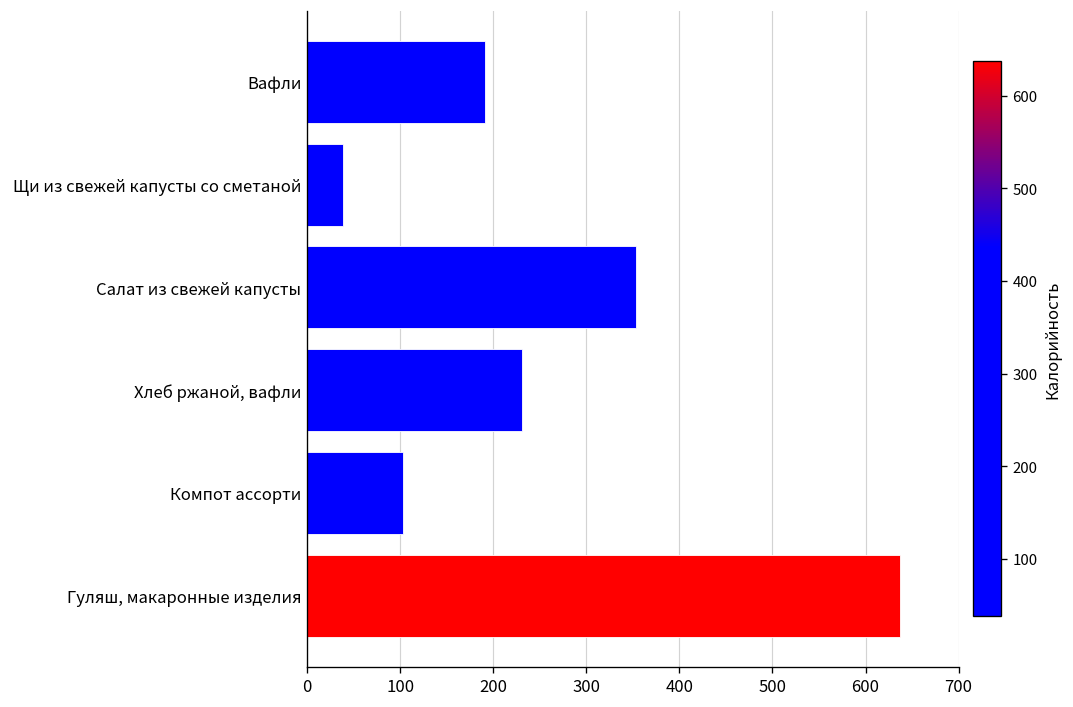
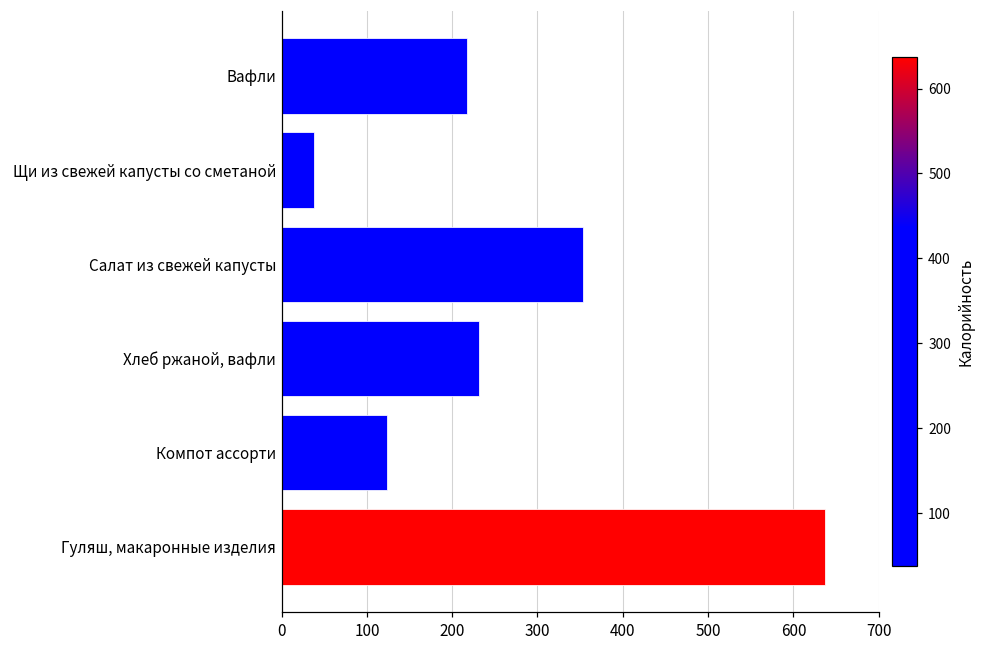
  {
-   "Вафли": 190,
+   "Вафли": 220,
    "Щи из свежей капусты со сметаной": 40,
    "Салат из свежей капусты": 350,
    "Хлеб ржаной, вафли": 230,
-   "Компот ассорти": 100,
+   "Компот ассорти": 120,
    "Гуляш, макаронные изделия": 640
  }
